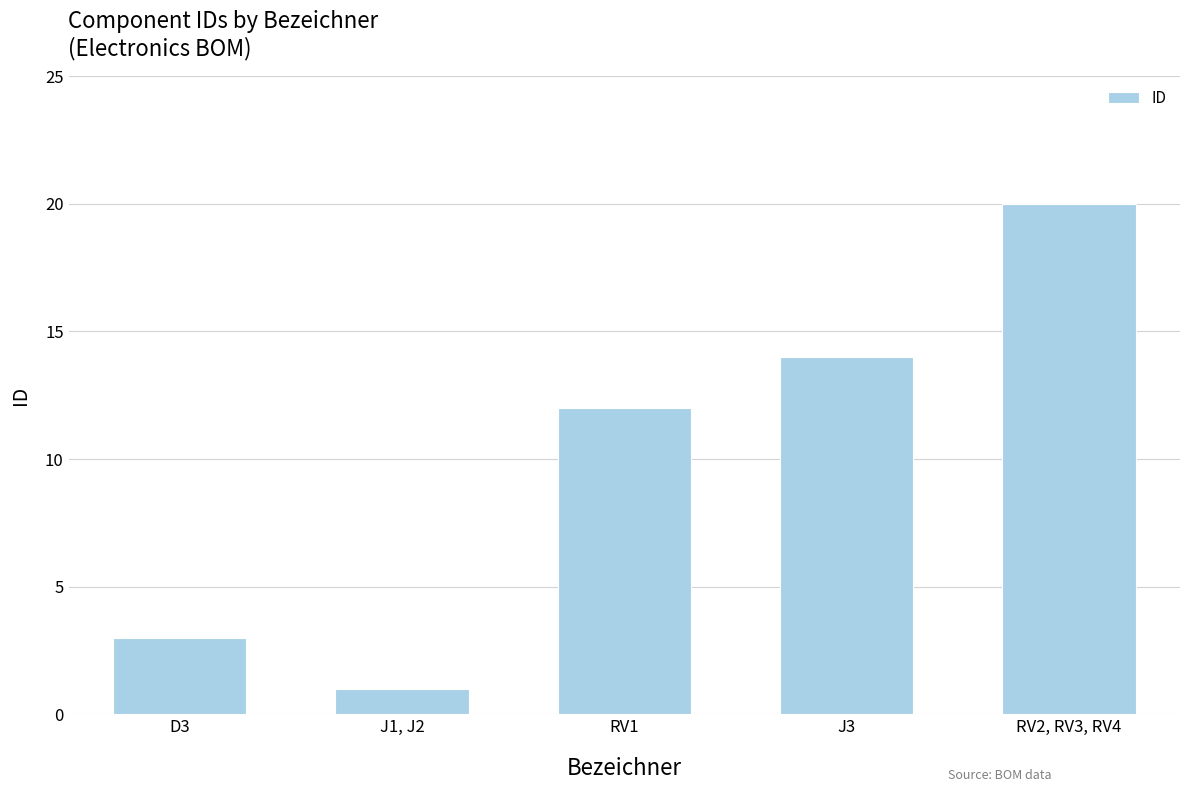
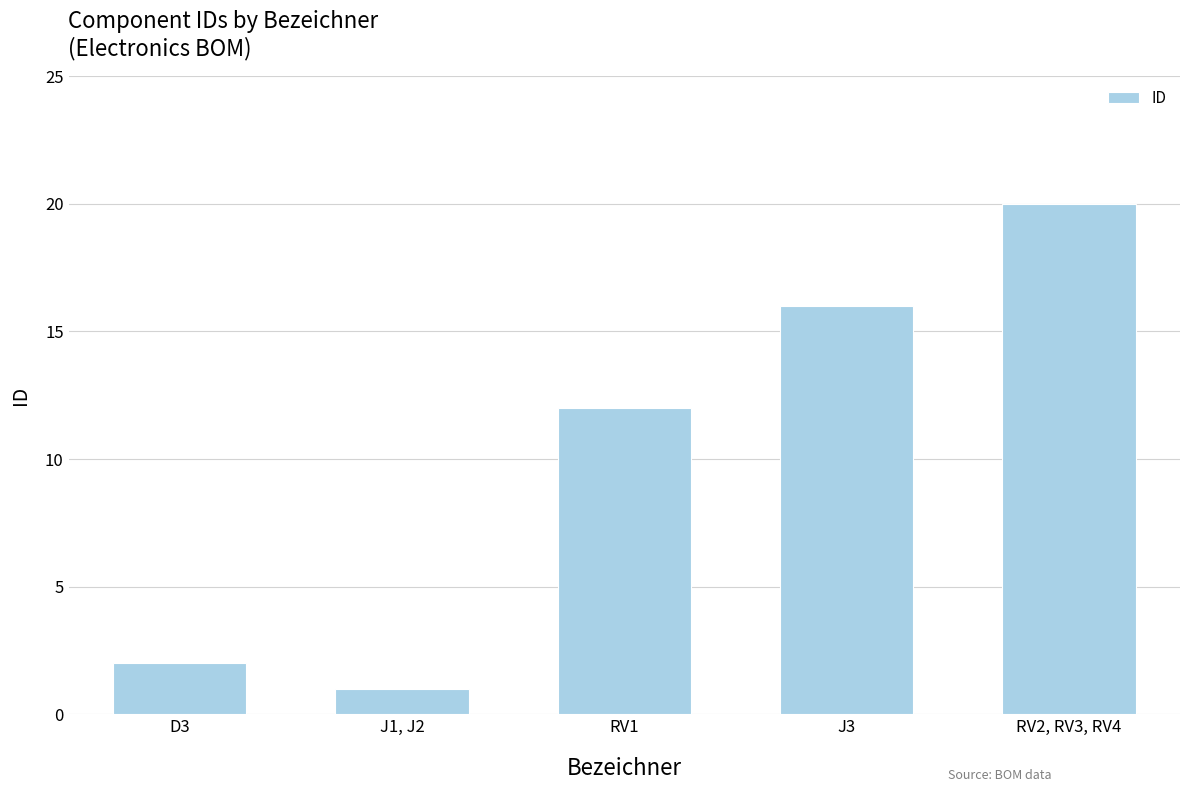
  {
-   "D3": 3,
+   "D3": 2,
    "J1, J2": 1,
    "RV1": 12,
-   "J3": 14,
+   "J3": 16,
    "RV2, RV3, RV4": 20
  }
